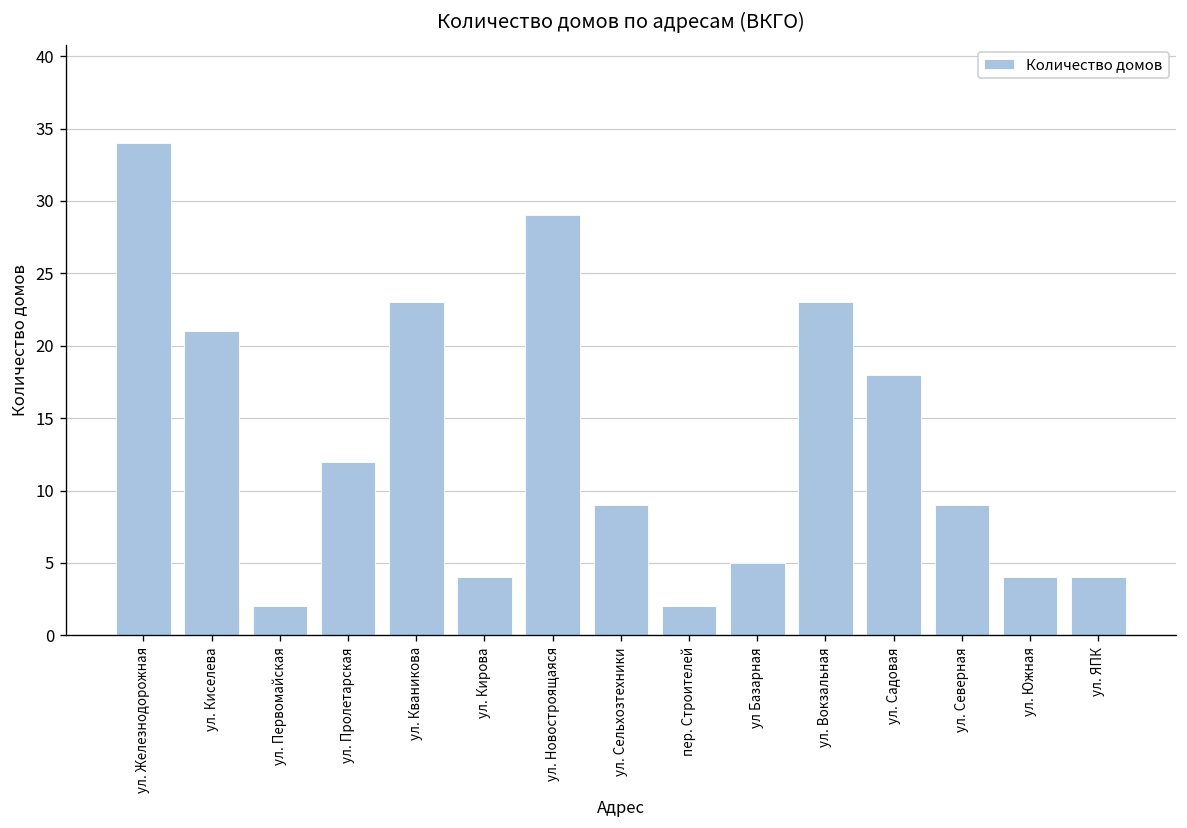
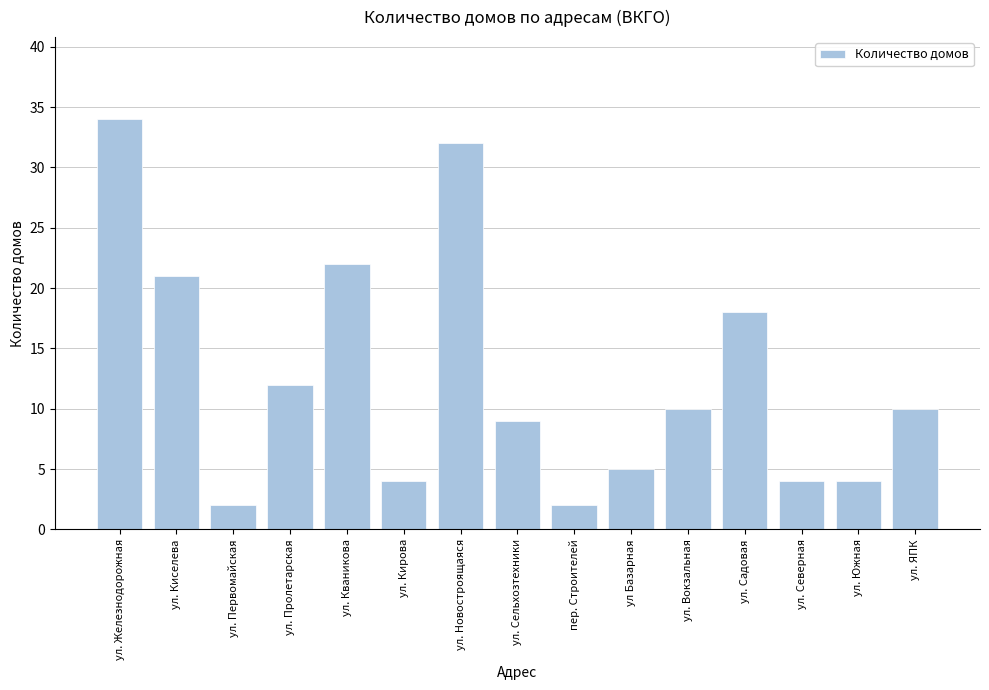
  {
    "ул. Железнодорожная": 34,
    "ул. Киселева": 21,
    "ул. Первомайская": 2,
    "ул. Пролетарская": 12,
-   "ул. Кваникова": 23,
+   "ул. Кваникова": 22,
    "ул. Кирова": 4,
-   "ул. Новостроящаяся": 29,
+   "ул. Новостроящаяся": 32,
    "ул. Сельхозтехники": 9,
    "пер. Строителей": 2,
    "ул Базарная": 5,
-   "ул. Вокзальная": 23,
+   "ул. Вокзальная": 10,
    "ул. Садовая": 18,
-   "ул. Северная": 9,
+   "ул. Северная": 4,
    "ул. Южная": 4,
-   "ул. ЯПК": 4
+   "ул. ЯПК": 10
  }
